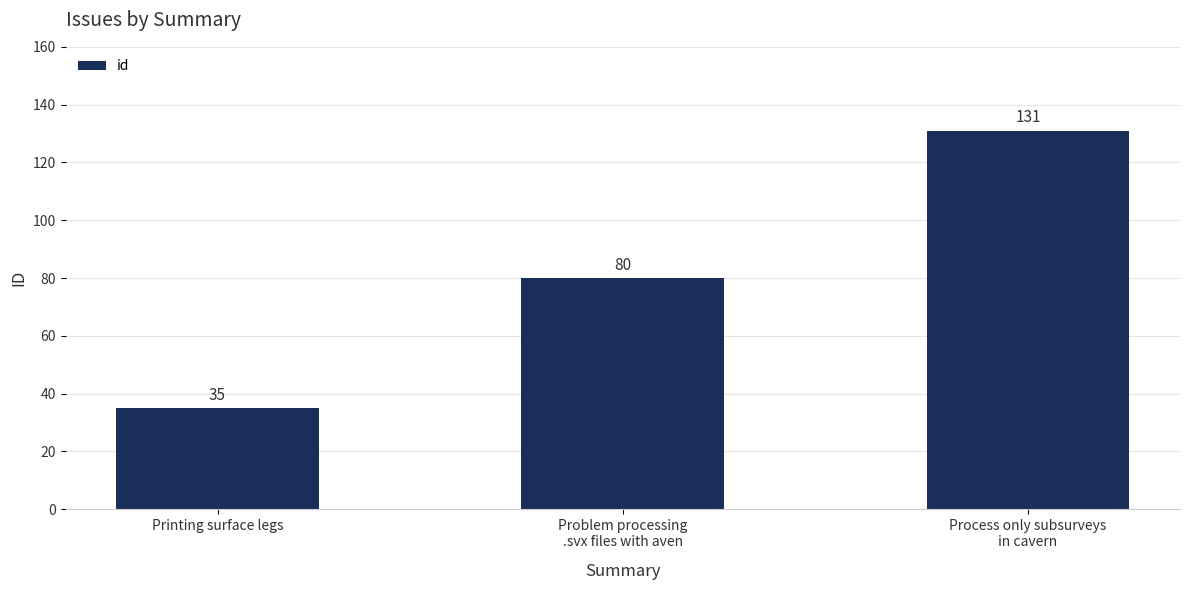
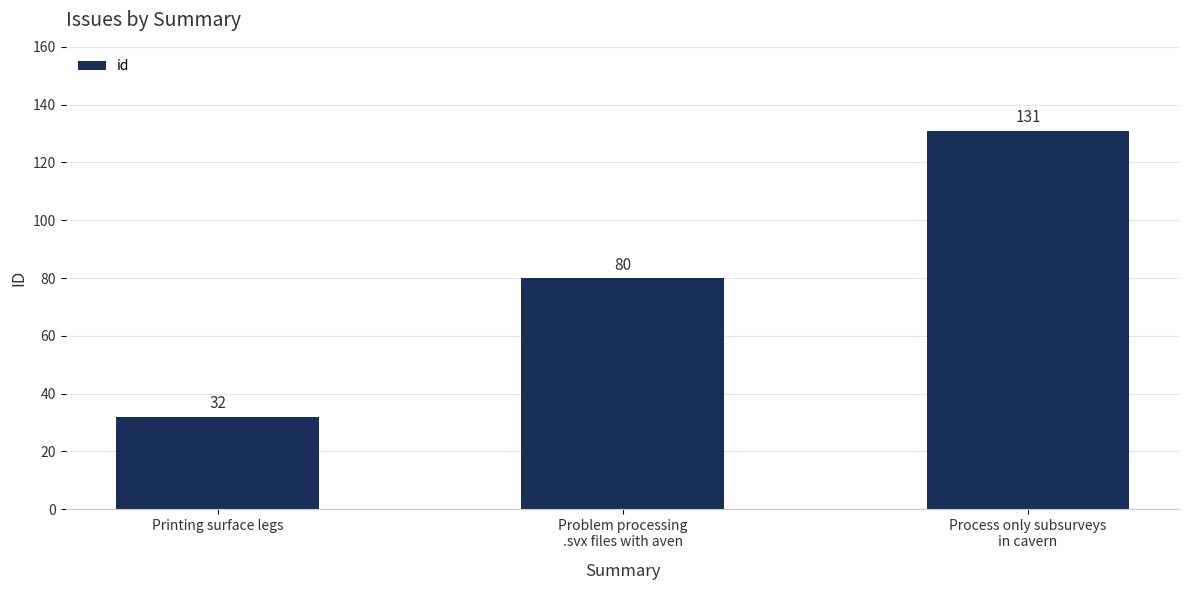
  {
-   "Printing surface legs": 35,
+   "Printing surface legs": 32,
    "Problem processing .svx files with aven": 80,
    "Process only subsurveys in cavern": 131
  }
